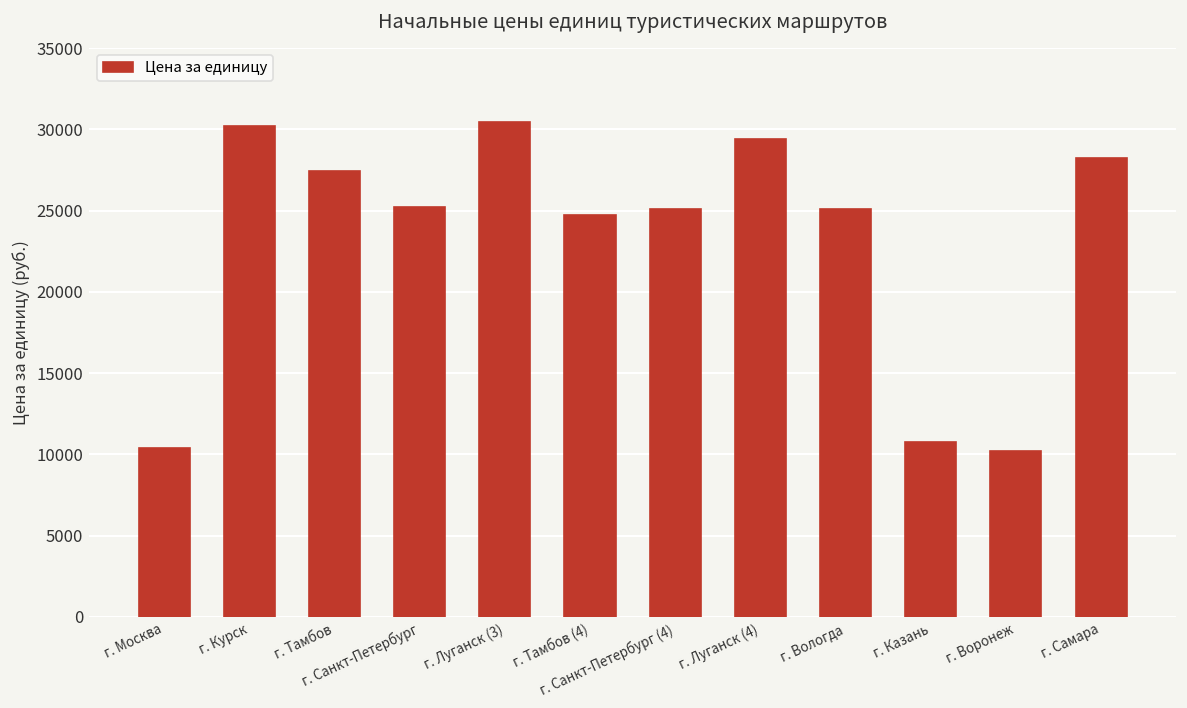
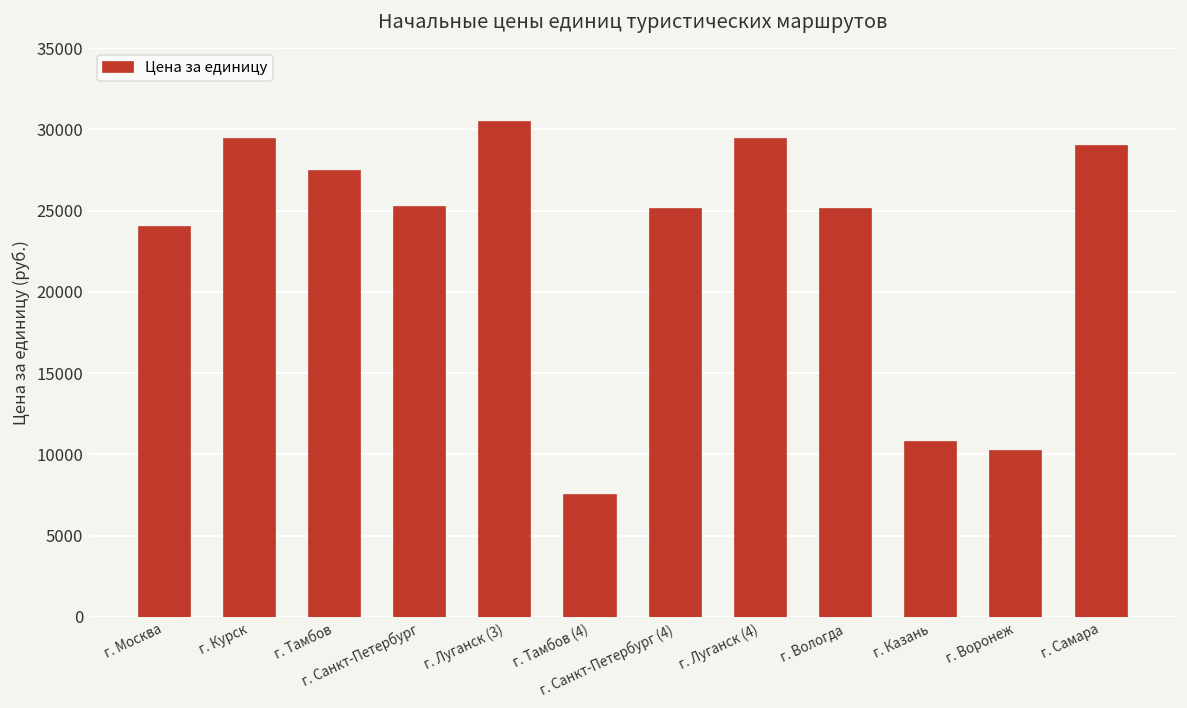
  {
-   "г. Москва": 10400,
-   "г. Курск": 30200,
+   "г. Москва": 24000,
+   "г. Курск": 29400,
    "г. Тамбов": 27400,
    "г. Санкт-Петербург": 25200,
    "г. Луганск (3)": 30500,
-   "г. Тамбов (4)": 24700,
+   "г. Тамбов (4)": 7500,
    "г. Санкт-Петербург (4)": 25100,
    "г. Луганск (4)": 29400,
    "г. Вологда": 25100,
    "г. Казань": 10700,
    "г. Воронеж": 10200,
-   "г. Самара": 28200
+   "г. Самара": 29000
  }
